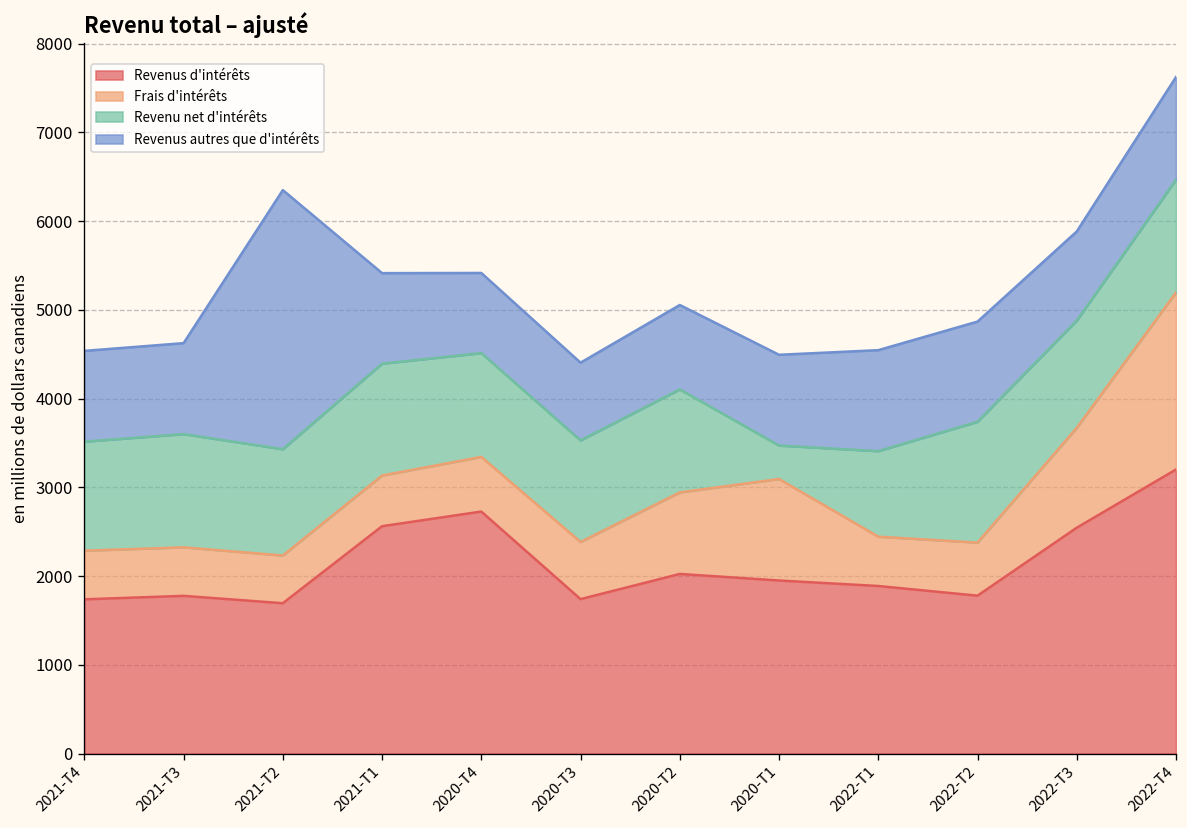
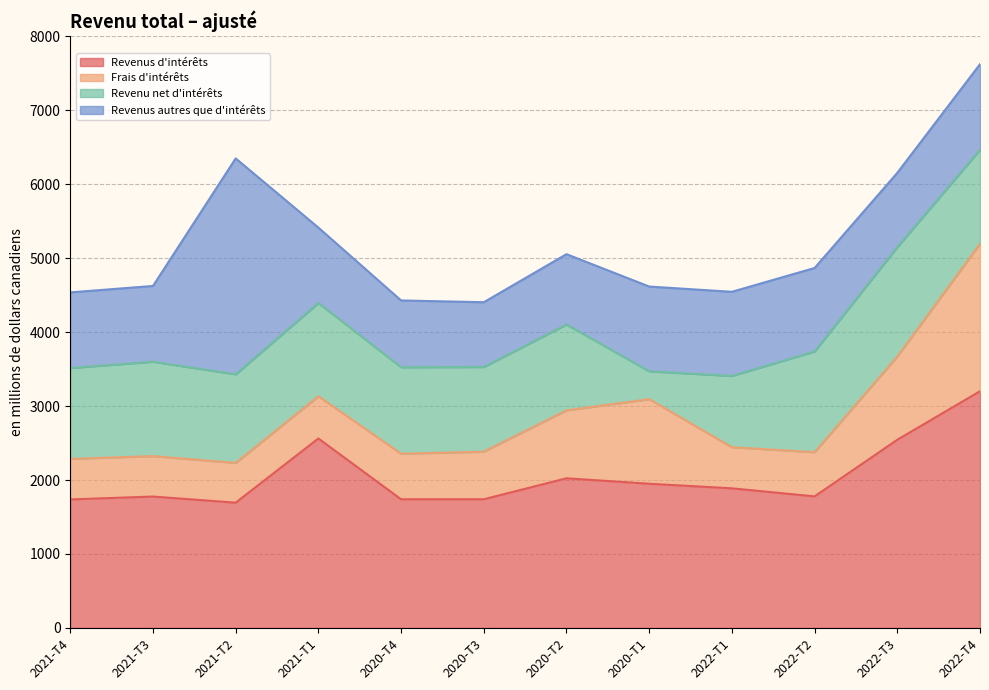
  {
    "Revenus d'intérêts": {
      "2021-T4": 1700,
      "2021-T3": 1800,
      "2021-T2": 1700,
      "2021-T1": 2600,
-     "2020-T4": 2700,
+     "2020-T4": 1700,
      "2020-T3": 1700,
      "2020-T2": 2000,
      "2020-T1": 2000,
      "2022-T1": 1900,
      "2022-T2": 1800,
      "2022-T3": 2500,
      "2022-T4": 3200
    },
    "Frais d'intérêts": {
      "2021-T4": 500,
      "2021-T3": 500,
      "2021-T2": 500,
      "2021-T1": 600,
      "2020-T4": 600,
      "2020-T3": 600,
      "2020-T2": 900,
      "2020-T1": 1100,
      "2022-T1": 600,
      "2022-T2": 600,
      "2022-T3": 1100,
      "2022-T4": 2000
    },
    "Revenu net d'intérêts": {
      "2021-T4": 1200,
      "2021-T3": 1300,
      "2021-T2": 1200,
      "2021-T1": 1300,
      "2020-T4": 1200,
      "2020-T3": 1100,
      "2020-T2": 1200,
      "2020-T1": 400,
      "2022-T1": 1000,
      "2022-T2": 1400,
-     "2022-T3": 1200,
+     "2022-T3": 1500,
      "2022-T4": 1300
    },
    "Revenus autres que d'intérêts": {
      "2021-T4": 1000,
      "2021-T3": 1000,
      "2021-T2": 2900,
      "2021-T1": 1000,
      "2020-T4": 900,
      "2020-T3": 900,
      "2020-T2": 1000,
-     "2020-T1": 1000,
+     "2020-T1": 1100,
      "2022-T1": 1100,
      "2022-T2": 1100,
      "2022-T3": 1000,
      "2022-T4": 1200
    }
  }
